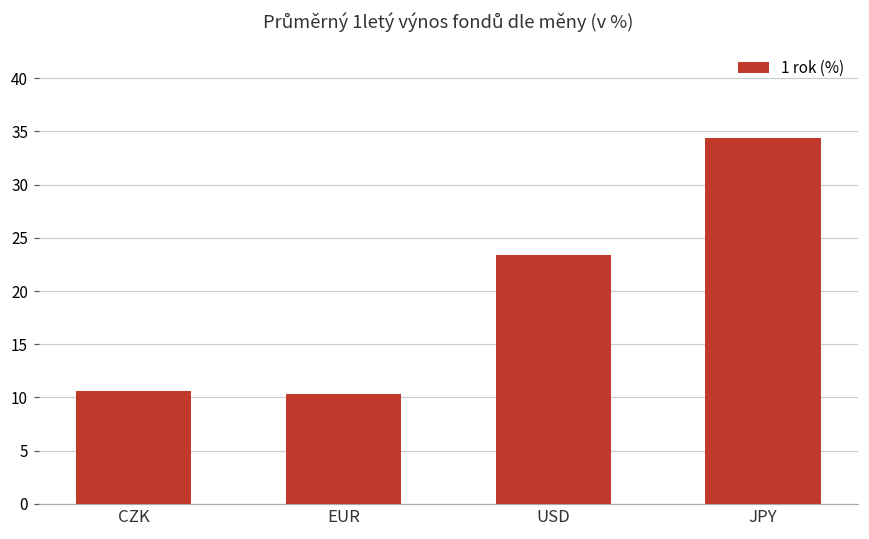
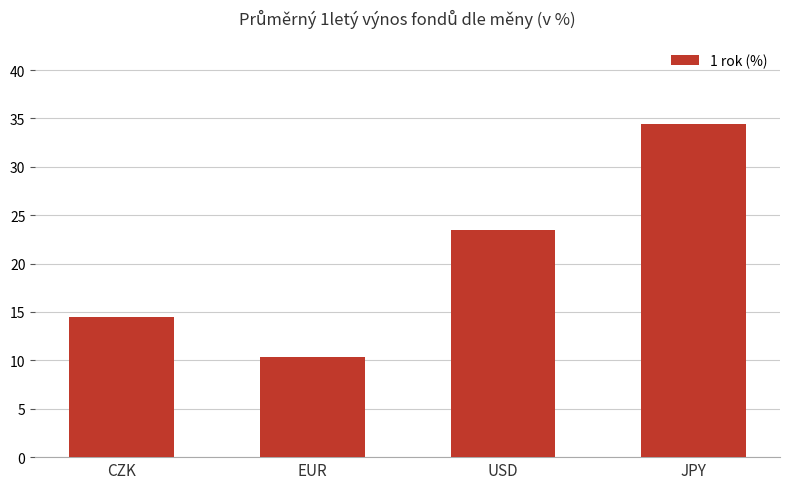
  {
-   "CZK": 11,
+   "CZK": 14,
    "EUR": 10,
    "USD": 23,
    "JPY": 34
  }
